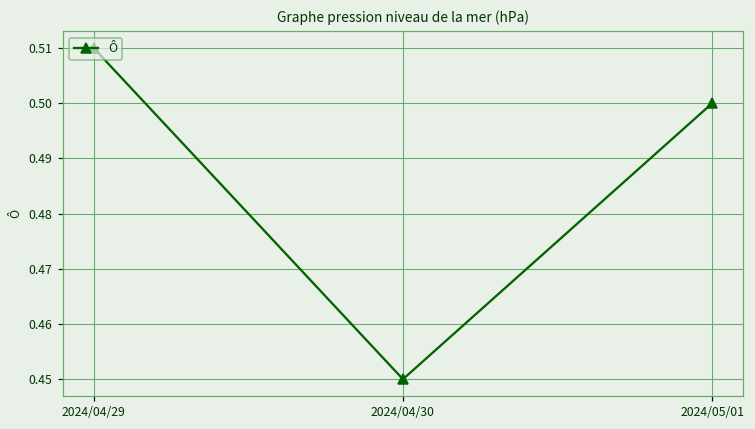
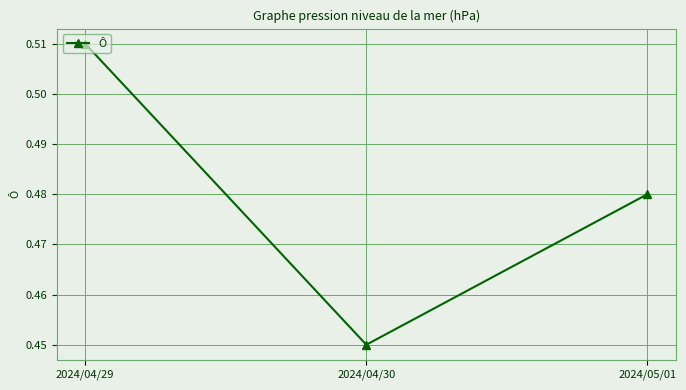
  {
    "2024/04/30": 0.45,
-   "2024/05/01": 0.50
+   "2024/05/01": 0.48
  }
